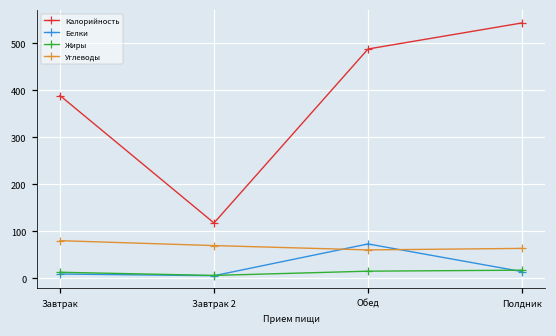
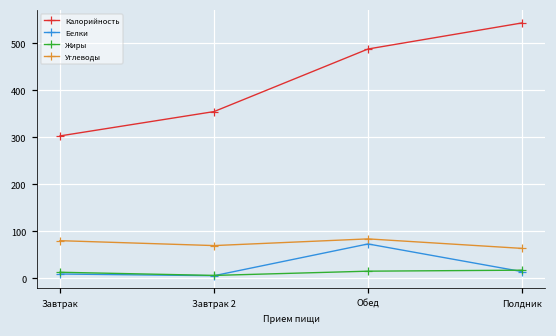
  {
    "Калорийность": {
-     "Завтрак": 390,
-     "Завтрак 2": 120,
+     "Завтрак": 300,
+     "Завтрак 2": 360,
      "Обед": 490,
      "Полдник": 540
    },
    "Белки": {
      "Обед": 70
    },
    "Жиры": {
      "Обед": 20
    },
    "Углеводы": {
      "Завтрак": 80,
      "Завтрак 2": 70,
-     "Обед": 60,
+     "Обед": 80,
      "Полдник": 60
    }
  }
